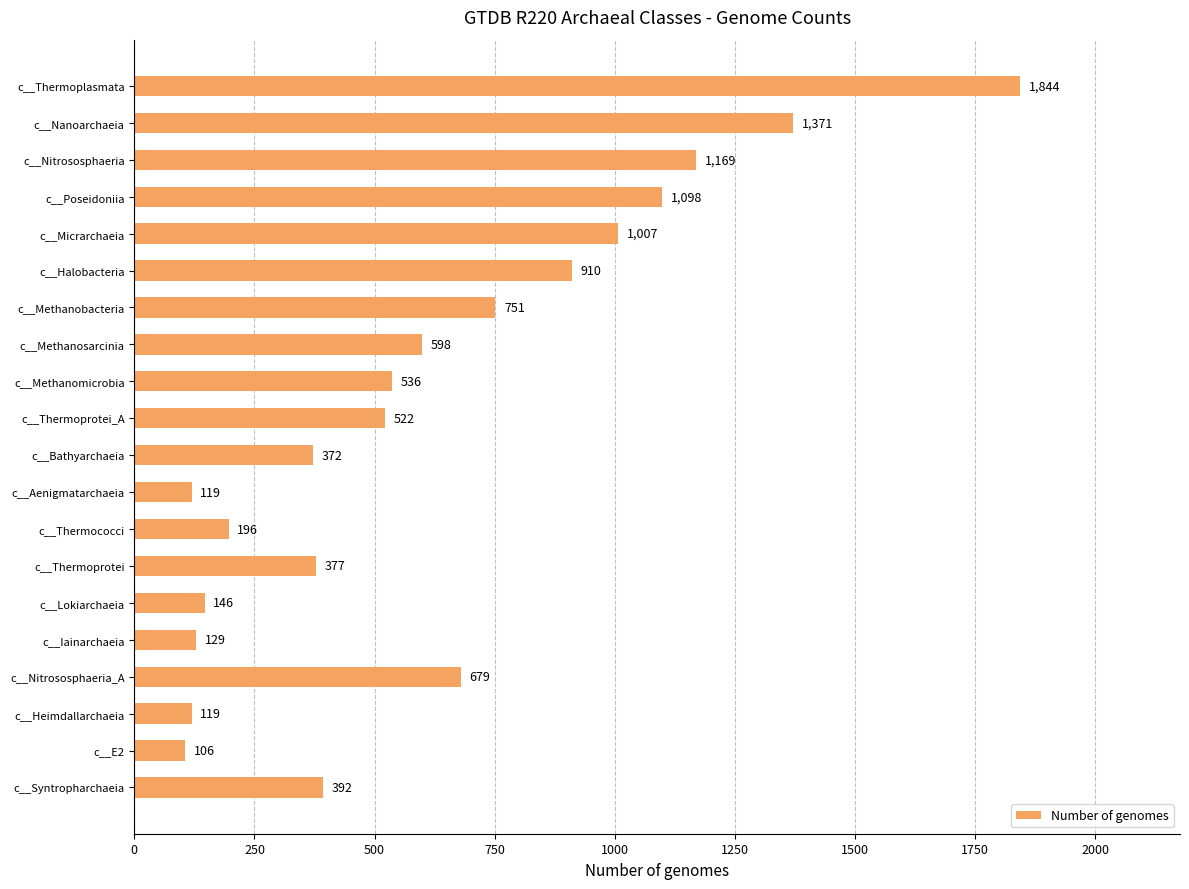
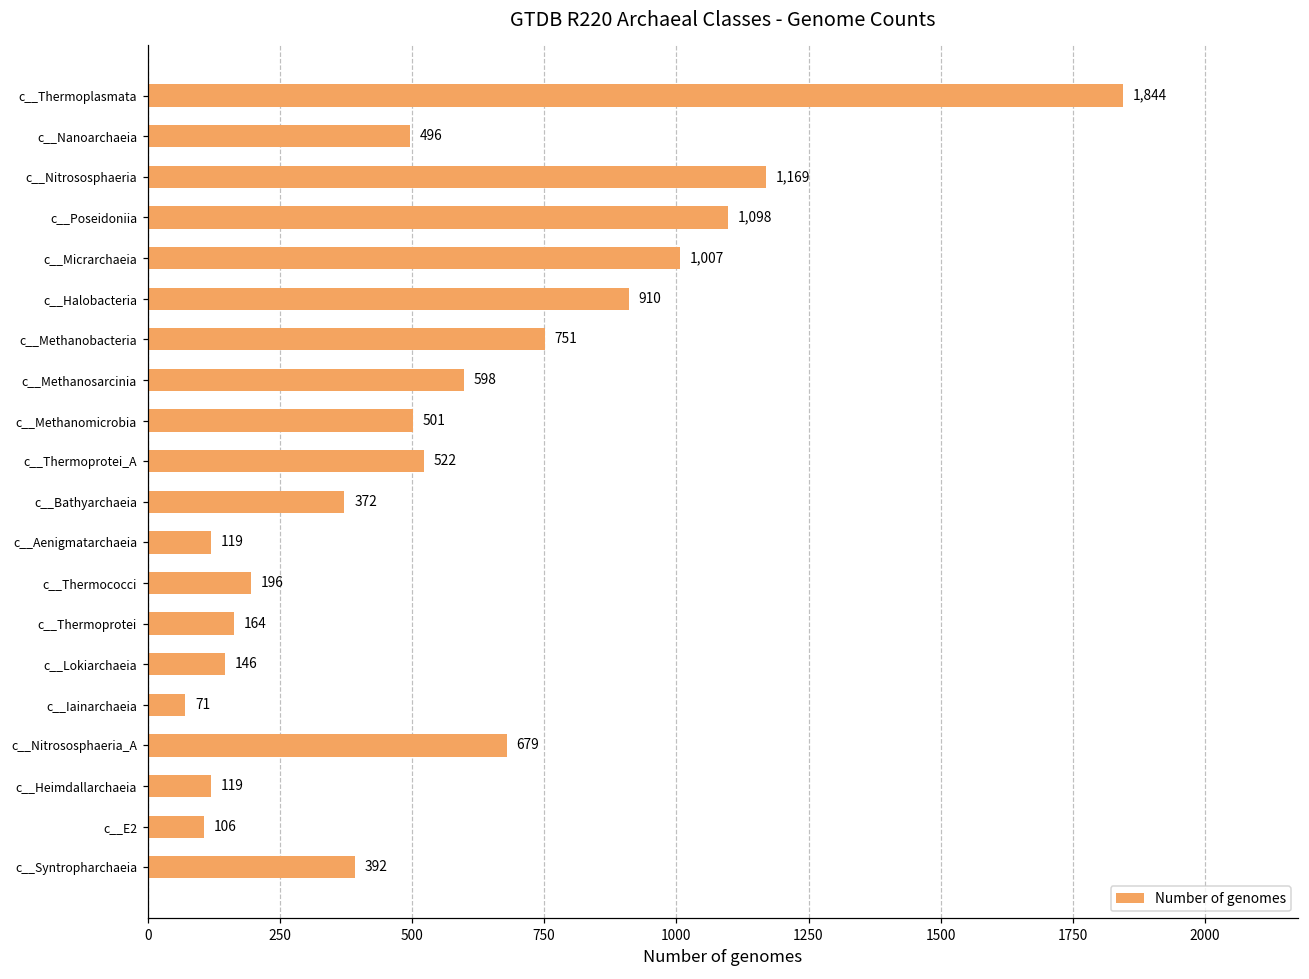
  {
    "c__Thermoplasmata": "1,844",
-   "c__Nanoarchaeia": "1,371",
+   "c__Nanoarchaeia": "496",
    "c__Nitrososphaeria": "1,169",
    "c__Poseidoniia": "1,098",
    "c__Micrarchaeia": "1,007",
    "c__Halobacteria": "910",
    "c__Methanobacteria": "751",
    "c__Methanosarcinia": "598",
-   "c__Methanomicrobia": "536",
+   "c__Methanomicrobia": "501",
    "c__Thermoprotei_A": "522",
    "c__Bathyarchaeia": "372",
    "c__Aenigmatarchaeia": "119",
    "c__Thermococci": "196",
-   "c__Thermoprotei": "377",
+   "c__Thermoprotei": "164",
    "c__Lokiarchaeia": "146",
-   "c__Iainarchaeia": "129",
+   "c__Iainarchaeia": "71",
    "c__Nitrososphaeria_A": "679",
    "c__Heimdallarchaeia": "119",
    "c__E2": "106",
    "c__Syntropharchaeia": "392"
  }
